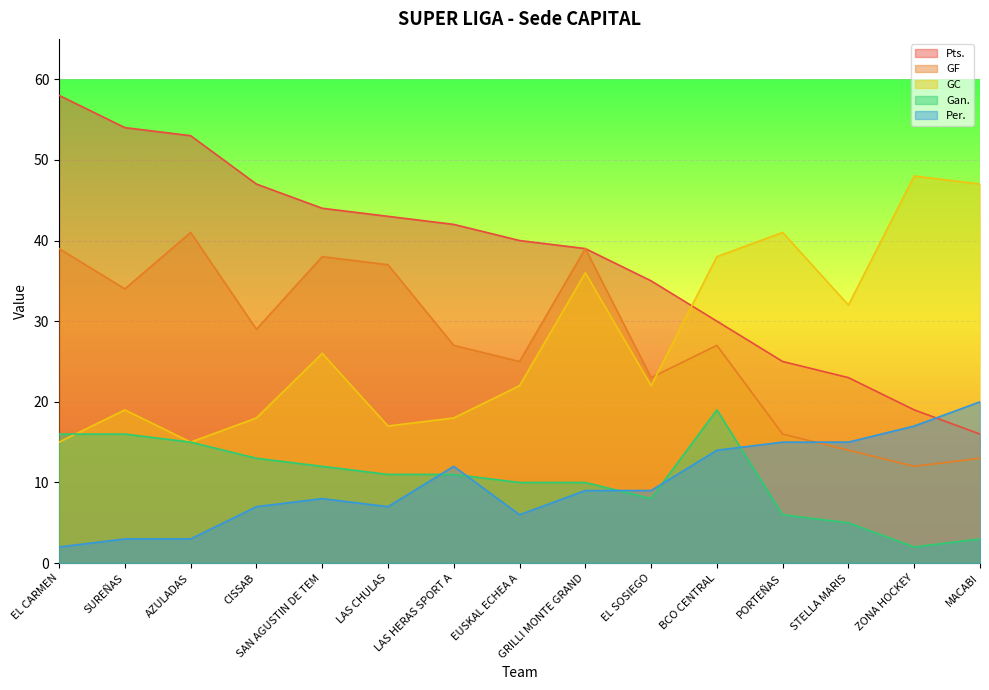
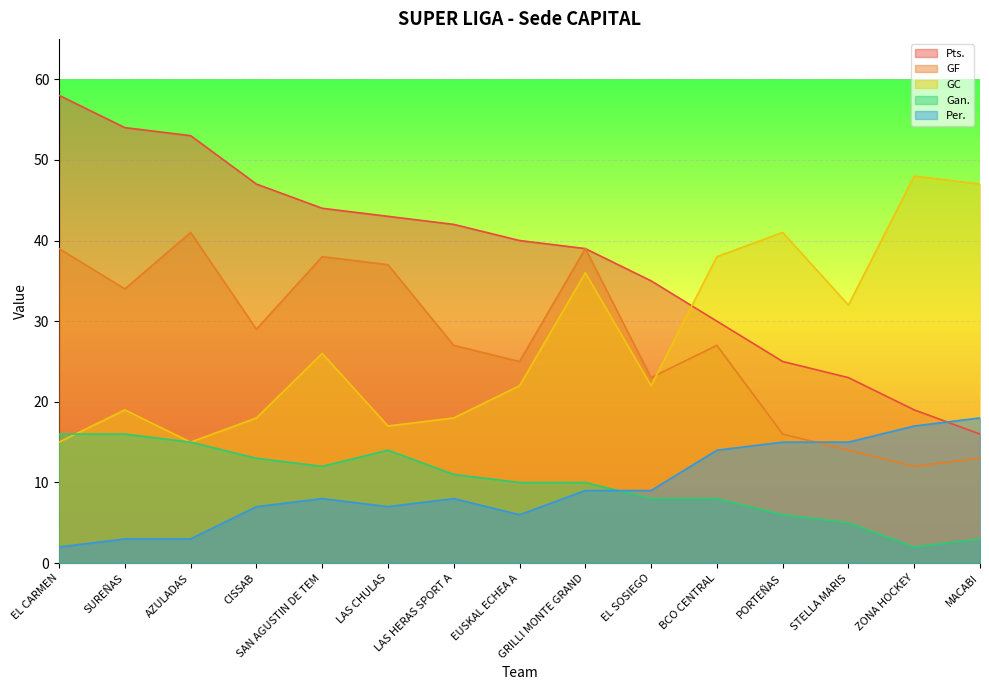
  {
    "Gan.": {
      "EL CARMEN": 16,
      "SUREÑAS": 16,
      "CISSAB": 13,
      "SAN AGUSTIN DE TEM": 12,
-     "LAS CHULAS": 11,
+     "LAS CHULAS": 14,
      "LAS HERAS SPORT A": 11,
      "EUSKAL ECHEA A": 10,
      "GRILLI MONTE GRAND": 10,
      "EL SOSIEGO": 8,
-     "BCO CENTRAL": 19,
+     "BCO CENTRAL": 8,
      "PORTEÑAS": 6,
      "STELLA MARIS": 5,
      "ZONA HOCKEY": 2,
      "MACABI": 3
    },
    "Per.": {
      "EL CARMEN": 2,
      "SUREÑAS": 3,
      "AZULADAS": 3,
      "CISSAB": 7,
      "SAN AGUSTIN DE TEM": 8,
      "LAS CHULAS": 7,
-     "LAS HERAS SPORT A": 12,
+     "LAS HERAS SPORT A": 8,
      "EUSKAL ECHEA A": 6,
      "GRILLI MONTE GRAND": 9,
      "EL SOSIEGO": 9,
      "BCO CENTRAL": 14,
      "PORTEÑAS": 15,
      "STELLA MARIS": 15,
      "ZONA HOCKEY": 17,
-     "MACABI": 20
+     "MACABI": 18
    }
  }
